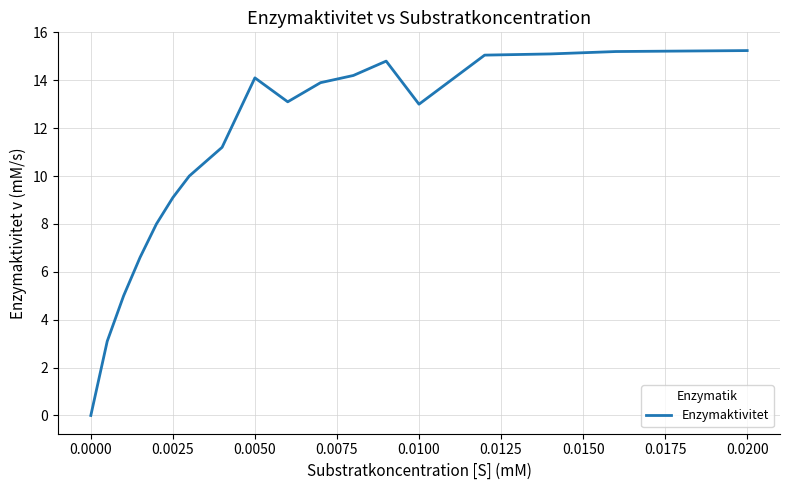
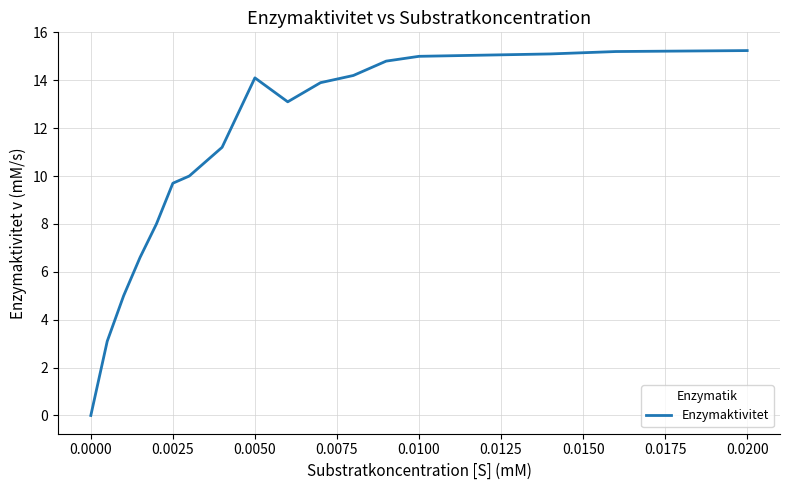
  {
    "0.0000": 0.0,
-   "0.0025": 9.1,
+   "0.0025": 9.7,
    "0.0050": 14.1,
-   "0.0100": 13,
+   "0.0100": 15,
    "0.0200": 15.2
  }
